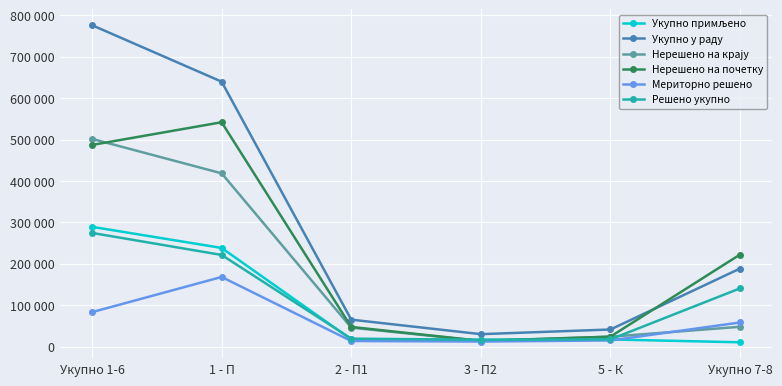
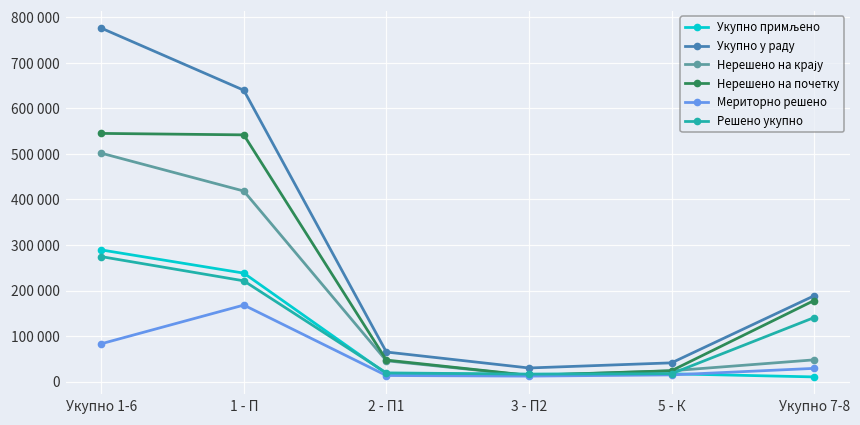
  {
    "Нерешено на почетку": {
-     "Укупно 1-6": 490000,
+     "Укупно 1-6": 540000,
      "1 - П": 540000,
-     "Укупно 7-8": 220000
+     "Укупно 7-8": 180000
    },
    "Мериторно решено": {
      "Укупно 1-6": 80000,
      "1 - П": 170000,
-     "Укупно 7-8": 60000
+     "Укупно 7-8": 30000
    }
  }
